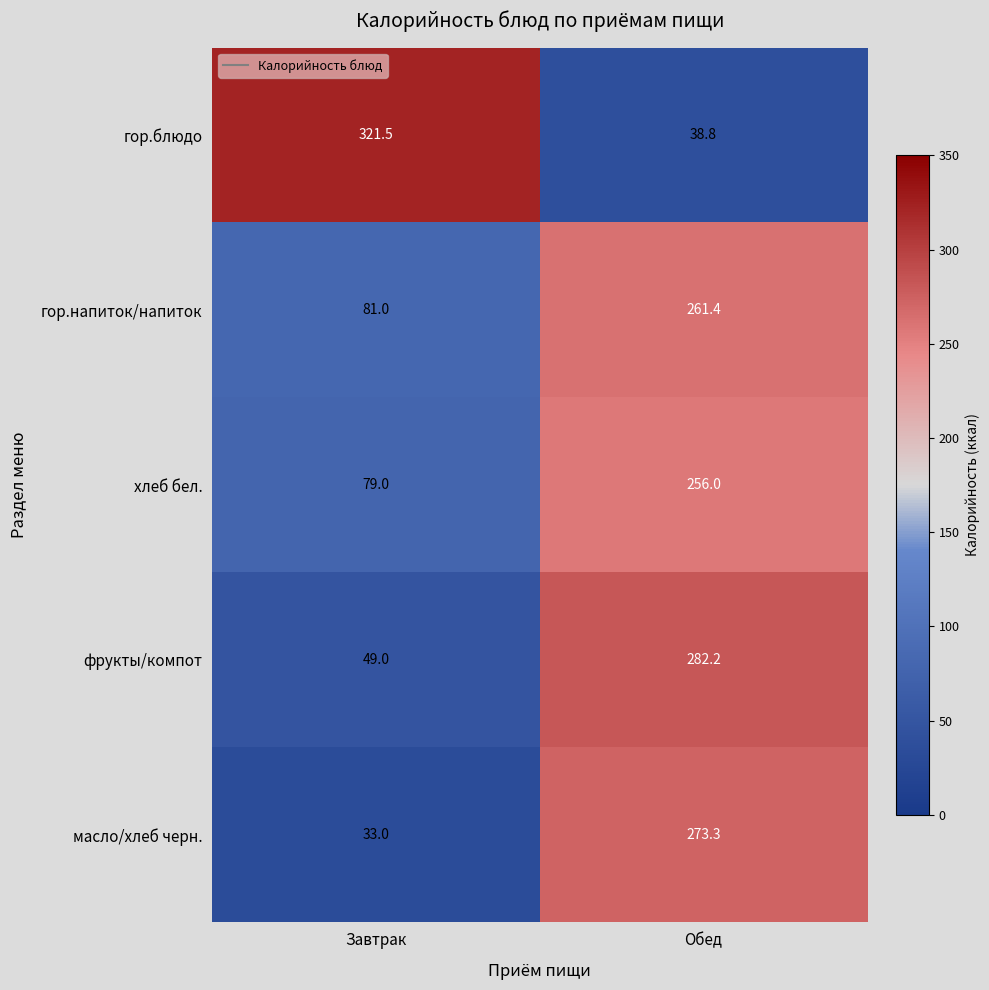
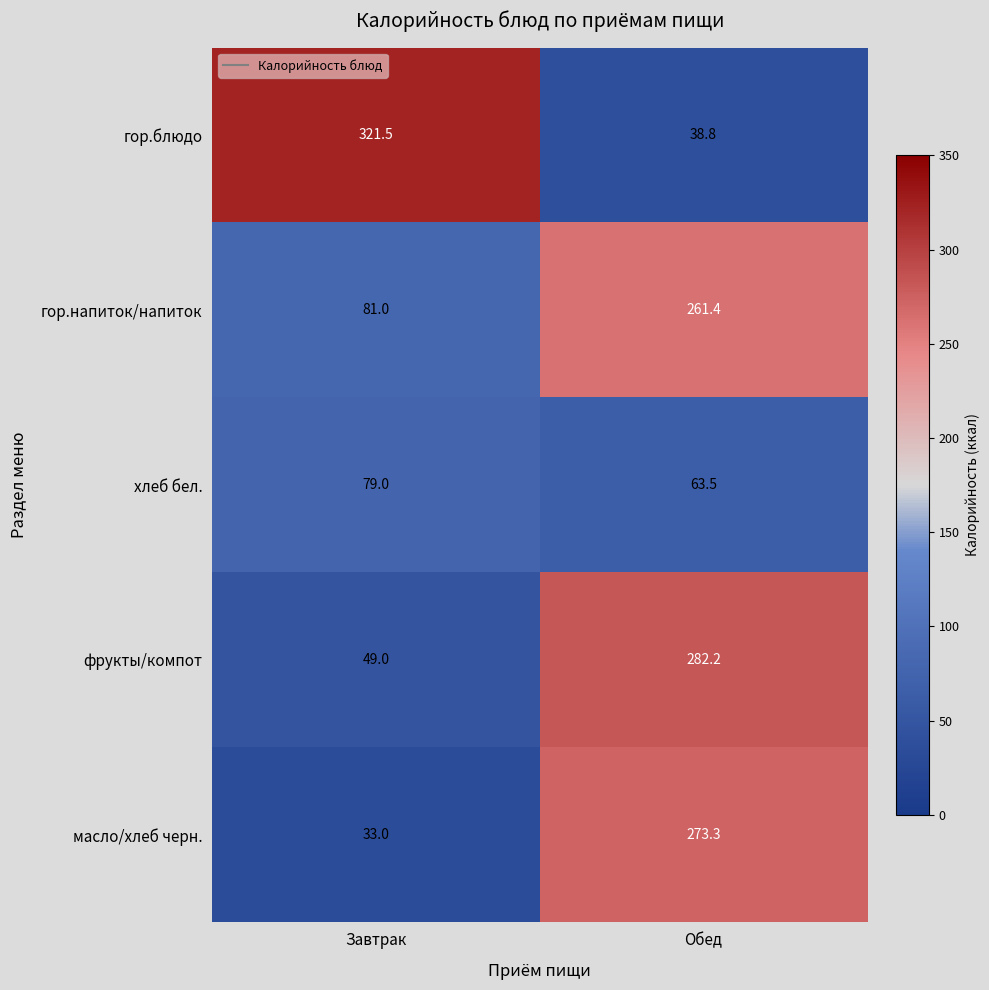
  {
    "гор.блюдо": {
      "Завтрак": 321.5,
      "Обед": 38.8
    },
    "гор.напиток/напиток": {
      "Завтрак": 81.0,
      "Обед": 261.4
    },
    "хлеб бел.": {
      "Завтрак": 79.0,
-     "Обед": 256.0
+     "Обед": 63.5
    },
    "фрукты/компот": {
      "Завтрак": 49.0,
      "Обед": 282.2
    },
    "масло/хлеб черн.": {
      "Завтрак": 33.0,
      "Обед": 273.3
    }
  }
